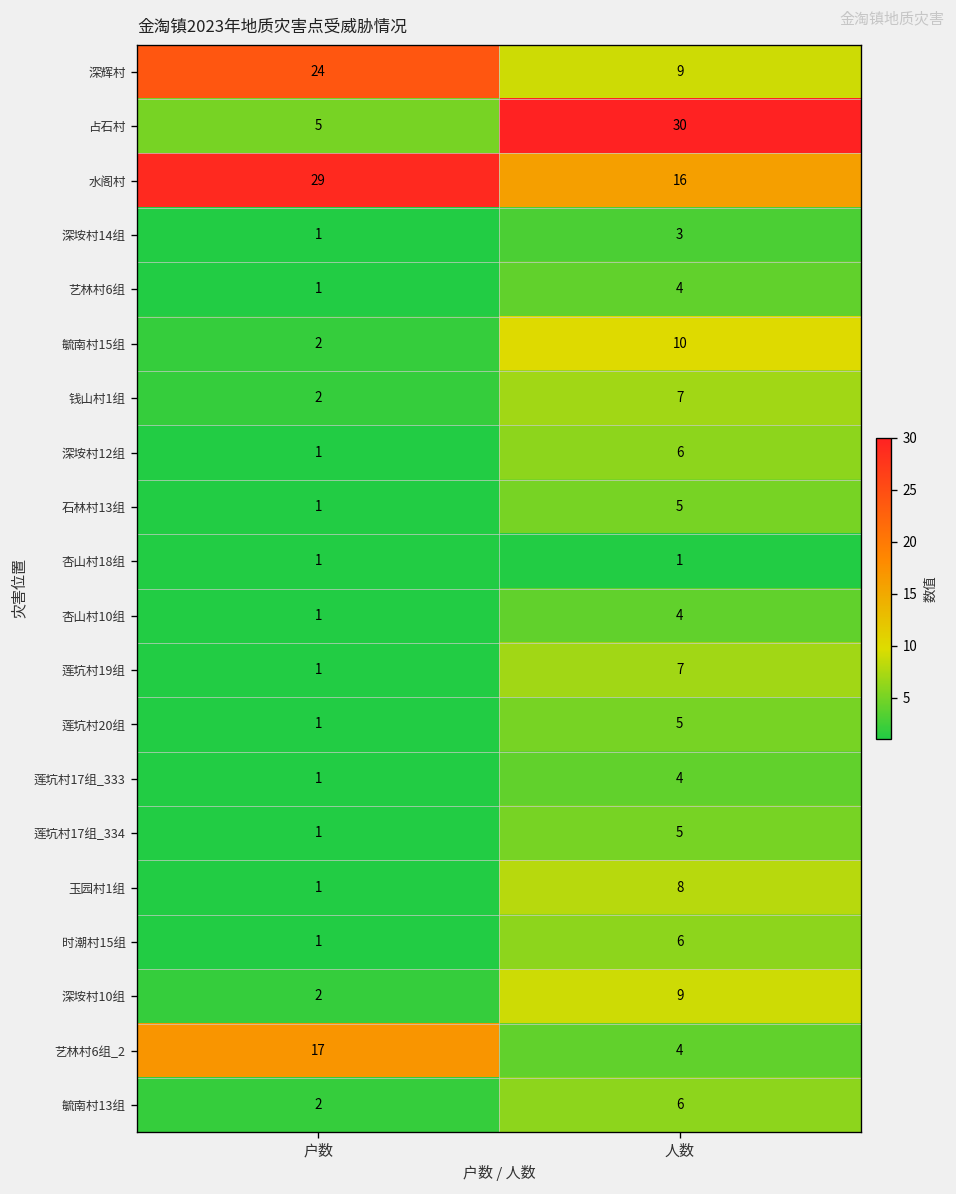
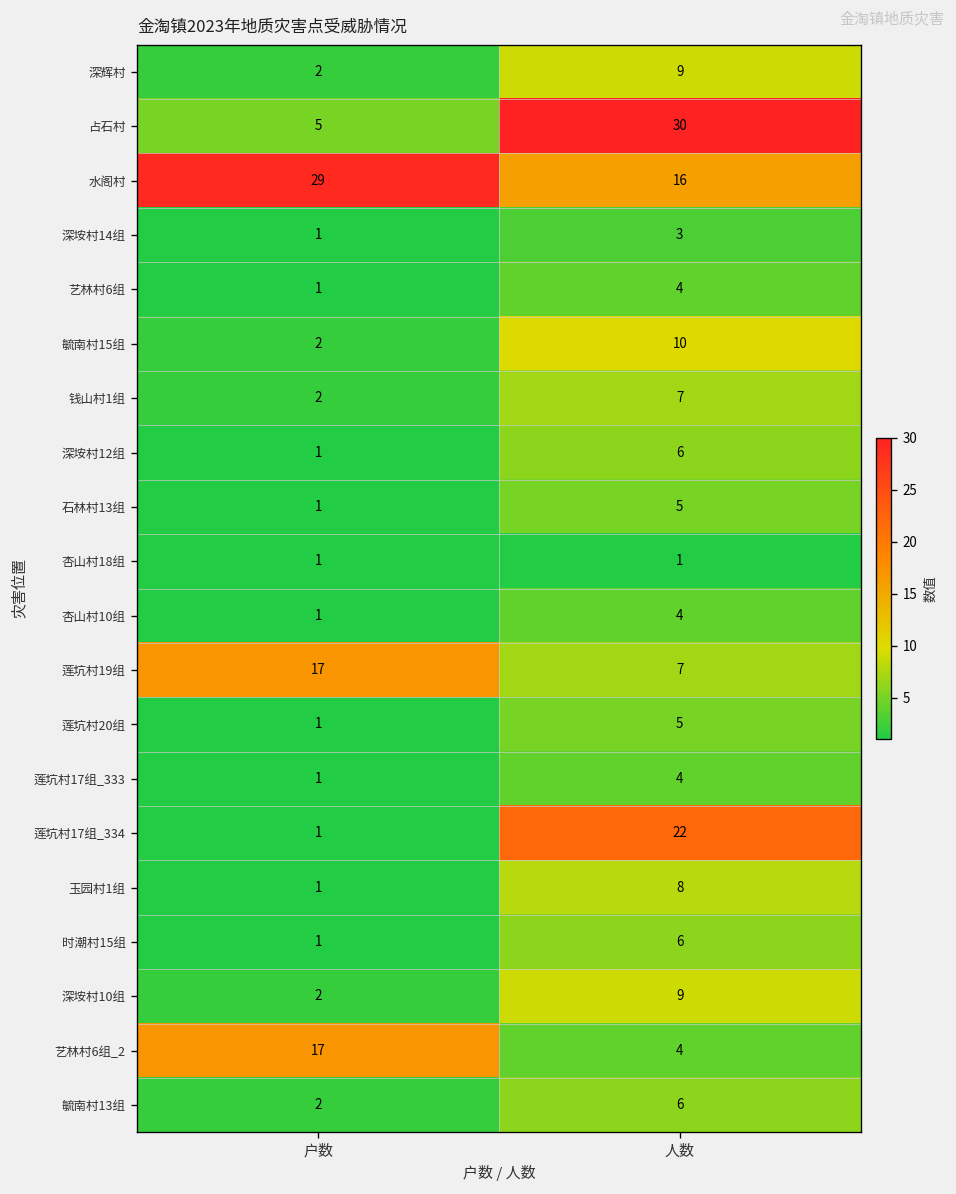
  {
    "深辉村": {
-     "户数": 24,
+     "户数": 2,
      "人数": 9
    },
    "占石村": {
      "户数": 5,
      "人数": 30
    },
    "水阁村": {
      "户数": 29,
      "人数": 16
    },
    "深垵村14组": {
      "户数": 1,
      "人数": 3
    },
    "艺林村6组": {
      "户数": 1,
      "人数": 4
    },
    "毓南村15组": {
      "户数": 2,
      "人数": 10
    },
    "钱山村1组": {
      "户数": 2,
      "人数": 7
    },
    "深垵村12组": {
      "户数": 1,
      "人数": 6
    },
    "石林村13组": {
      "户数": 1,
      "人数": 5
    },
    "杏山村18组": {
      "户数": 1,
      "人数": 1
    },
    "杏山村10组": {
      "户数": 1,
      "人数": 4
    },
    "莲坑村19组": {
-     "户数": 1,
+     "户数": 17,
      "人数": 7
    },
    "莲坑村20组": {
      "户数": 1,
      "人数": 5
    },
    "莲坑村17组_333": {
      "户数": 1,
      "人数": 4
    },
    "莲坑村17组_334": {
      "户数": 1,
-     "人数": 5
+     "人数": 22
    },
    "玉园村1组": {
      "户数": 1,
      "人数": 8
    },
    "时潮村15组": {
      "户数": 1,
      "人数": 6
    },
    "深垵村10组": {
      "户数": 2,
      "人数": 9
    },
    "艺林村6组_2": {
      "户数": 17,
      "人数": 4
    },
    "毓南村13组": {
      "户数": 2,
      "人数": 6
    }
  }
